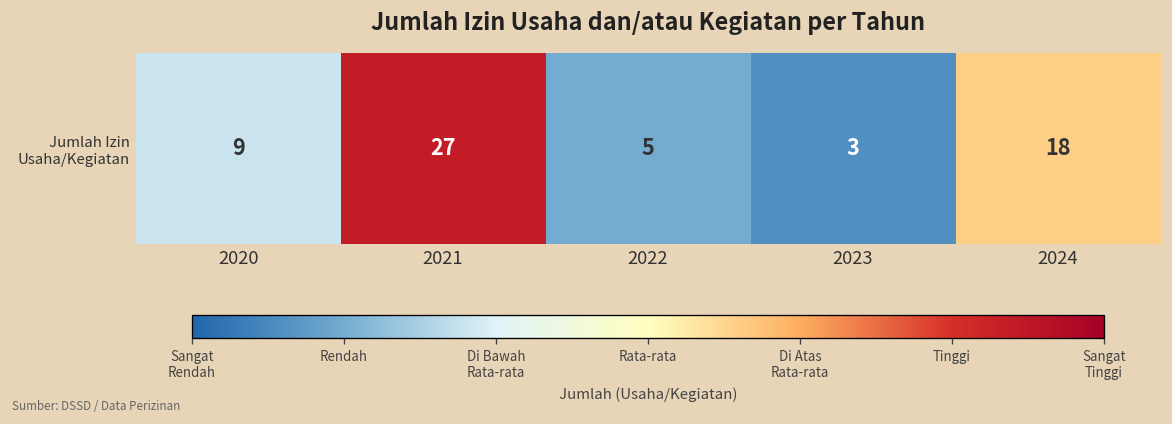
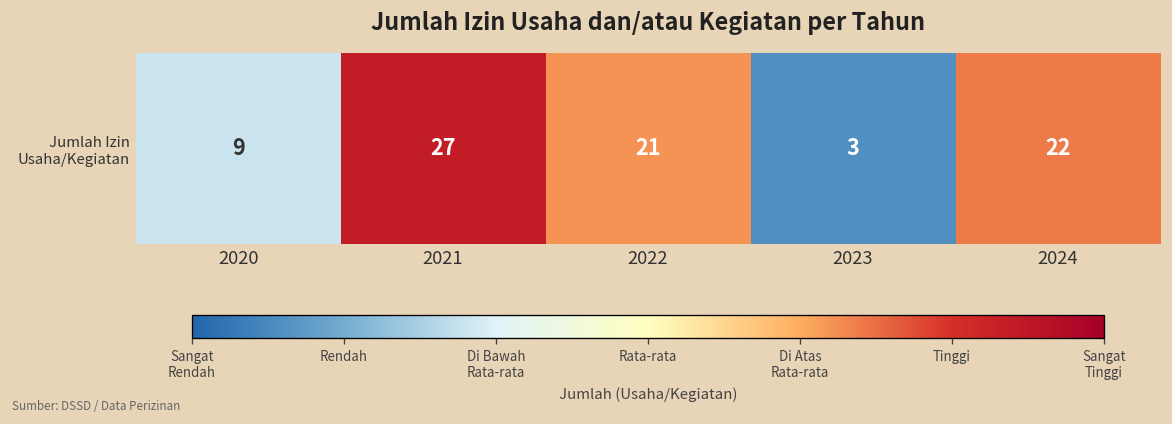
  {
    "Jumlah Izin Usaha/Kegiatan": {
      "2020": 9,
      "2021": 27,
-     "2022": 5,
+     "2022": 21,
      "2023": 3,
-     "2024": 18
+     "2024": 22
    }
  }
